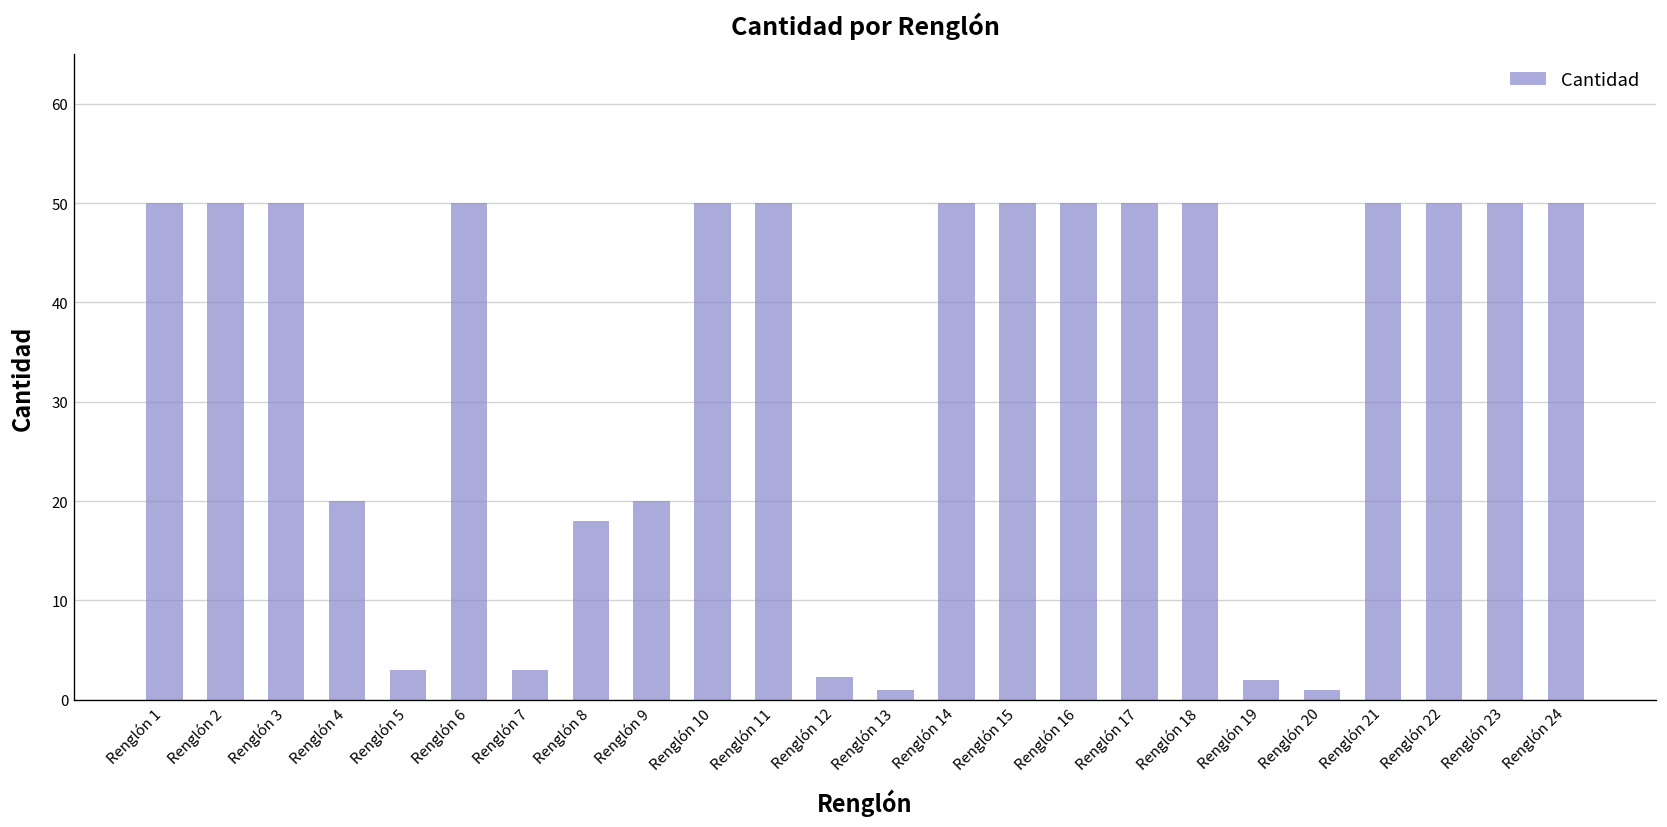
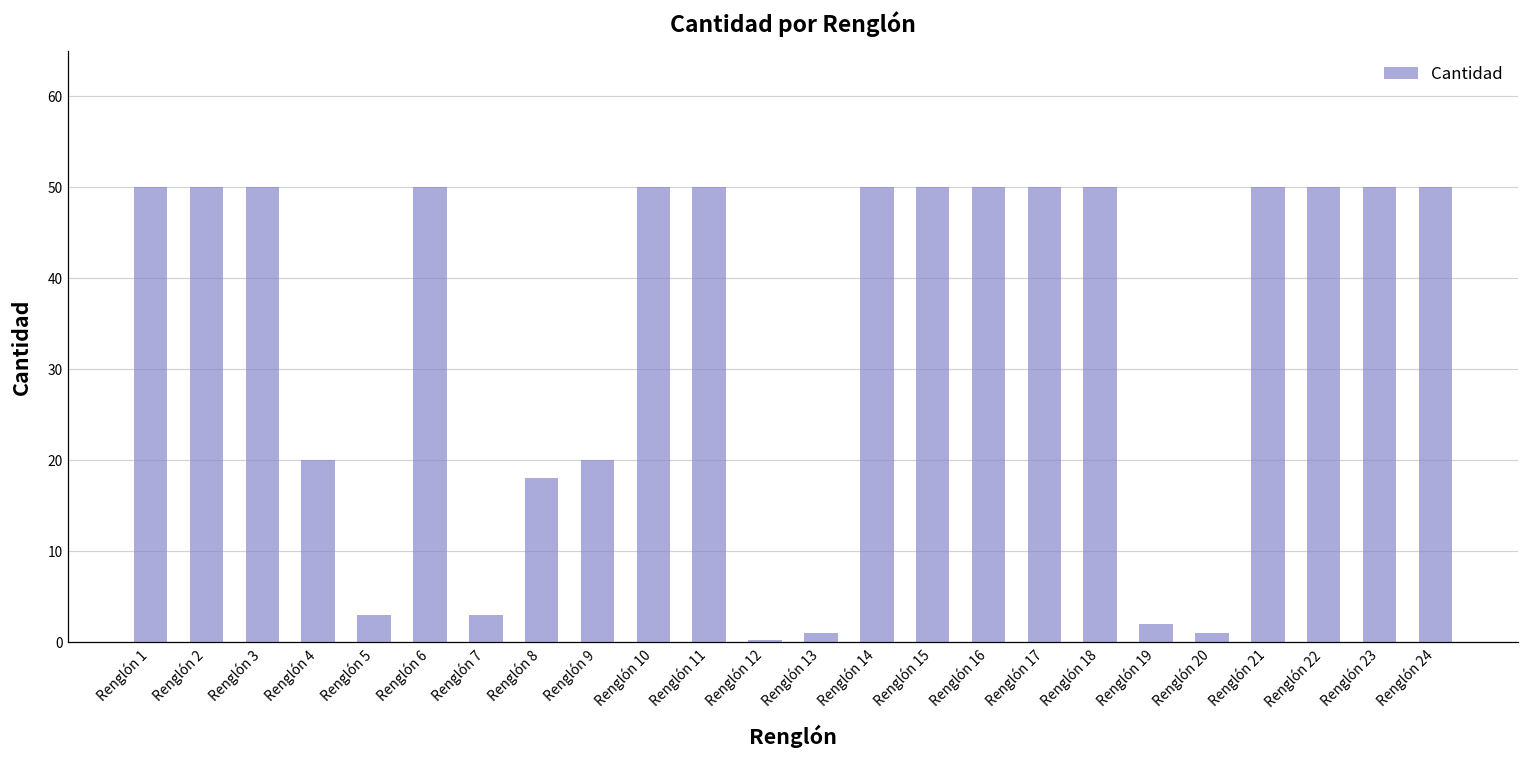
  {
    "Renglón 1": 50,
    "Renglón 2": 50,
    "Renglón 3": 50,
    "Renglón 4": 20,
    "Renglón 5": 3,
    "Renglón 6": 50,
    "Renglón 7": 3,
    "Renglón 8": 18,
    "Renglón 9": 20,
    "Renglón 10": 50,
    "Renglón 11": 50,
-   "Renglón 12": 2,
+   "Renglón 12": 0,
    "Renglón 13": 1,
    "Renglón 14": 50,
    "Renglón 15": 50,
    "Renglón 16": 50,
    "Renglón 17": 50,
    "Renglón 18": 50,
    "Renglón 19": 2,
    "Renglón 20": 1,
    "Renglón 21": 50,
    "Renglón 22": 50,
    "Renglón 23": 50,
    "Renglón 24": 50
  }
